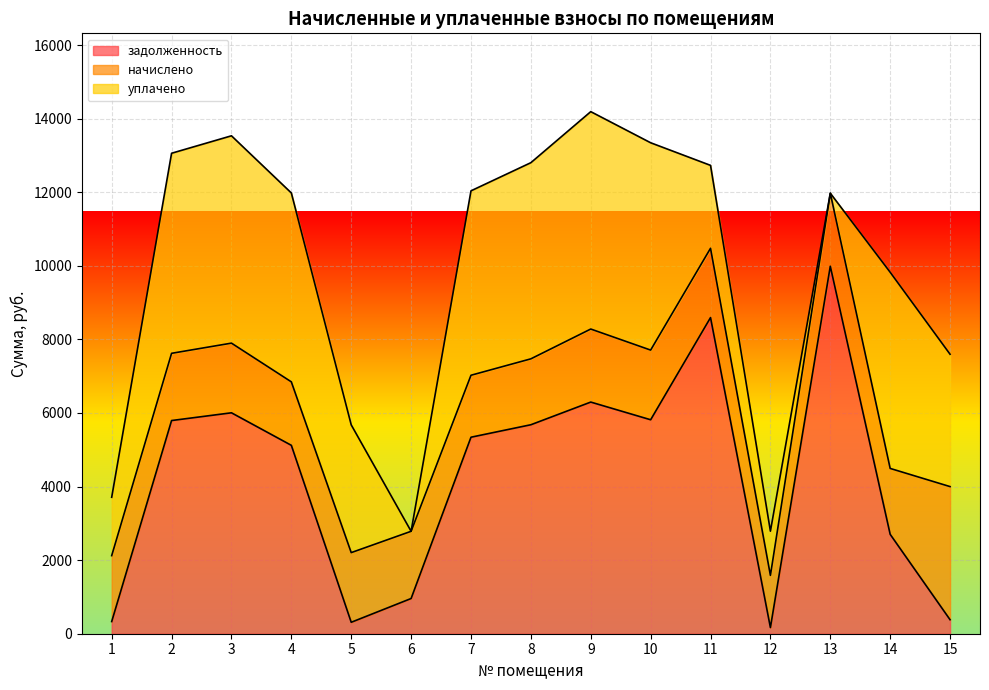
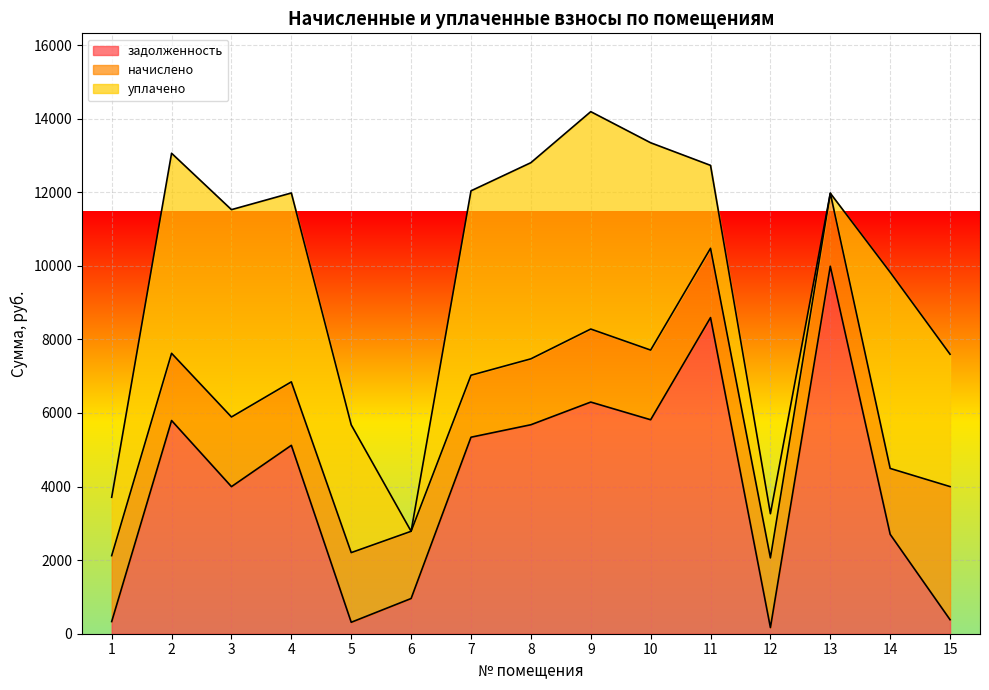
  {
    "задолженность": {
      "1": 300,
      "2": 5800,
-     "3": 6000,
+     "3": 4000,
      "4": 5100,
      "5": 300,
      "6": 1000,
      "7": 5300,
      "8": 5700,
      "9": 6300,
      "10": 5800,
      "11": 8600,
      "12": 200,
      "13": 10000,
      "14": 2700,
      "15": 400
    },
    "начислено": {
      "1": 1800,
      "2": 1800,
      "3": 1900,
      "4": 1700,
      "5": 1900,
      "7": 1700,
      "8": 1800,
      "9": 2000,
      "10": 1900,
      "11": 1900,
-     "12": 1400,
+     "12": 1900,
      "14": 1800,
      "15": 3600
    },
    "уплачено": {
      "1": 1600,
      "2": 5400,
      "3": 5600,
      "4": 5100,
      "5": 3500,
      "7": 5000,
      "8": 5300,
      "9": 5900,
      "10": 5600,
      "11": 2300,
      "12": 1200,
      "14": 5300,
      "15": 3600
    }
  }
